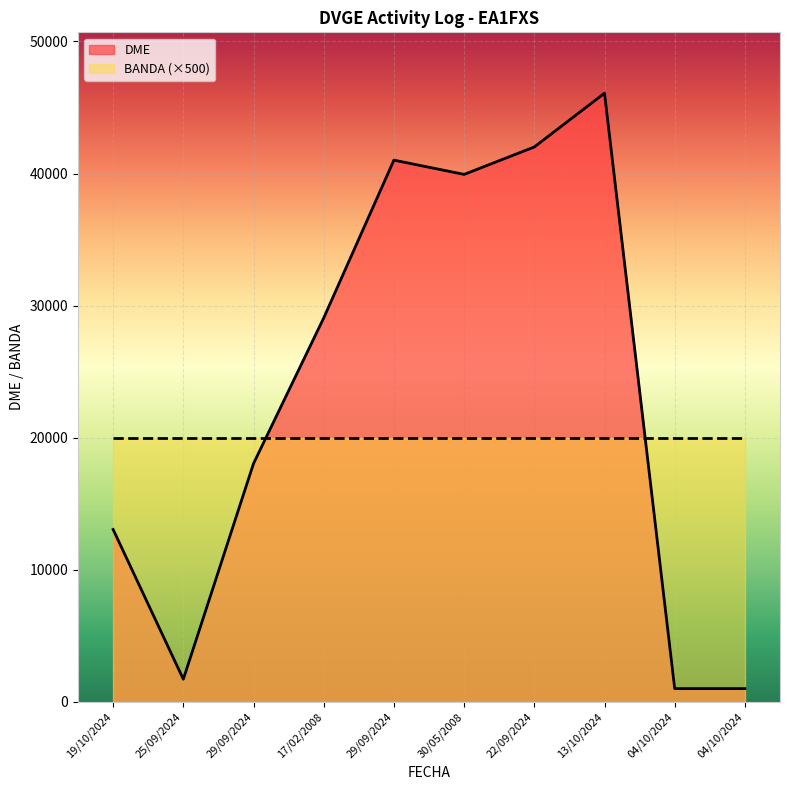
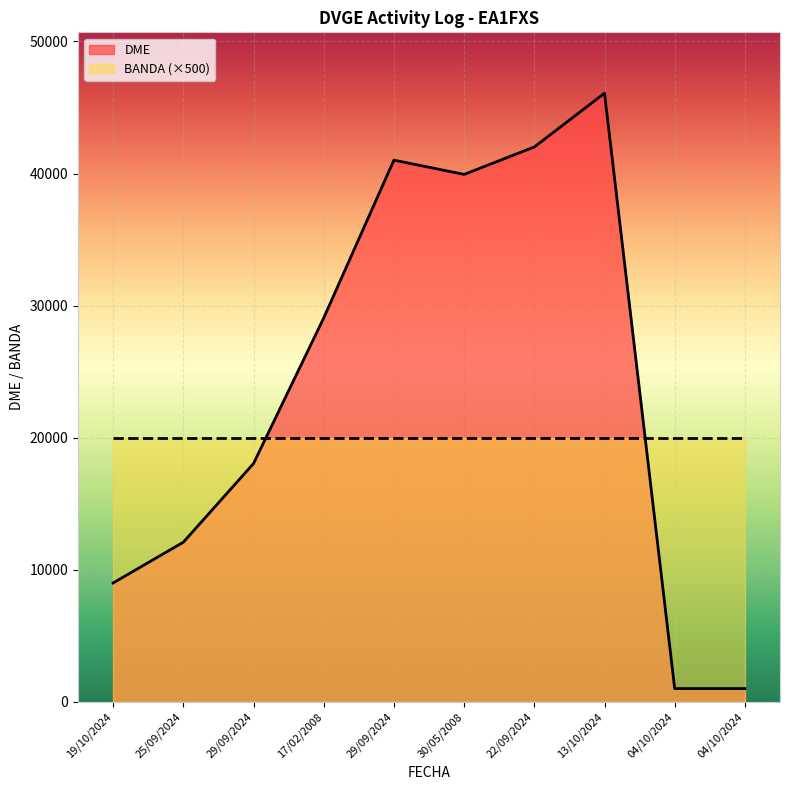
  {
    "DME": {
-     "19/10/2024": 13100,
-     "25/09/2024": 1700,
+     "19/10/2024": 9000,
+     "25/09/2024": 12100,
      "17/02/2008": 29100,
      "30/05/2008": 39900,
      "22/09/2024": 42000,
      "13/10/2024": 46100
    },
    "BANDA (×500)": {
      "19/10/2024": 20000,
      "25/09/2024": 20000,
      "17/02/2008": 20000,
      "30/05/2008": 20000,
      "22/09/2024": 20000,
      "13/10/2024": 20000
    }
  }
